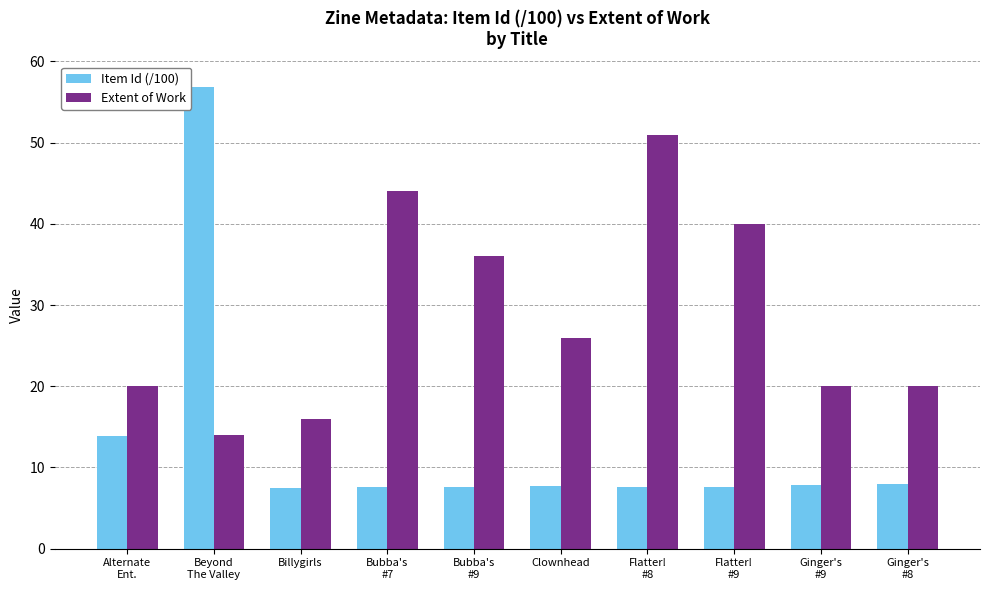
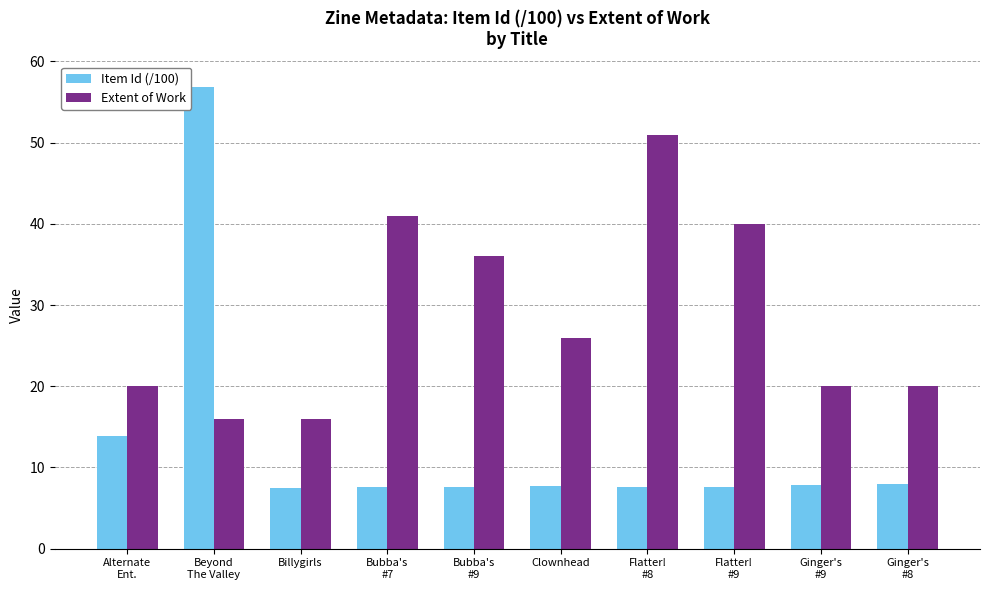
  {
    "Item Id (/100)": {
      "Alternate Ent.": 14,
      "Beyond The Valley": 57,
      "Billygirls": 7,
      "Bubba's #7": 8,
      "Bubba's #9": 8,
      "Clownhead": 8,
      "Flatter! #8": 8,
      "Flatter! #9": 8,
      "Ginger's #9": 8,
      "Ginger's #8": 8
    },
    "Extent of Work": {
      "Alternate Ent.": 20,
-     "Beyond The Valley": 14,
+     "Beyond The Valley": 16,
      "Billygirls": 16,
-     "Bubba's #7": 44,
+     "Bubba's #7": 41,
      "Bubba's #9": 36,
      "Clownhead": 26,
      "Flatter! #8": 51,
      "Flatter! #9": 40,
      "Ginger's #9": 20,
      "Ginger's #8": 20
    }
  }
